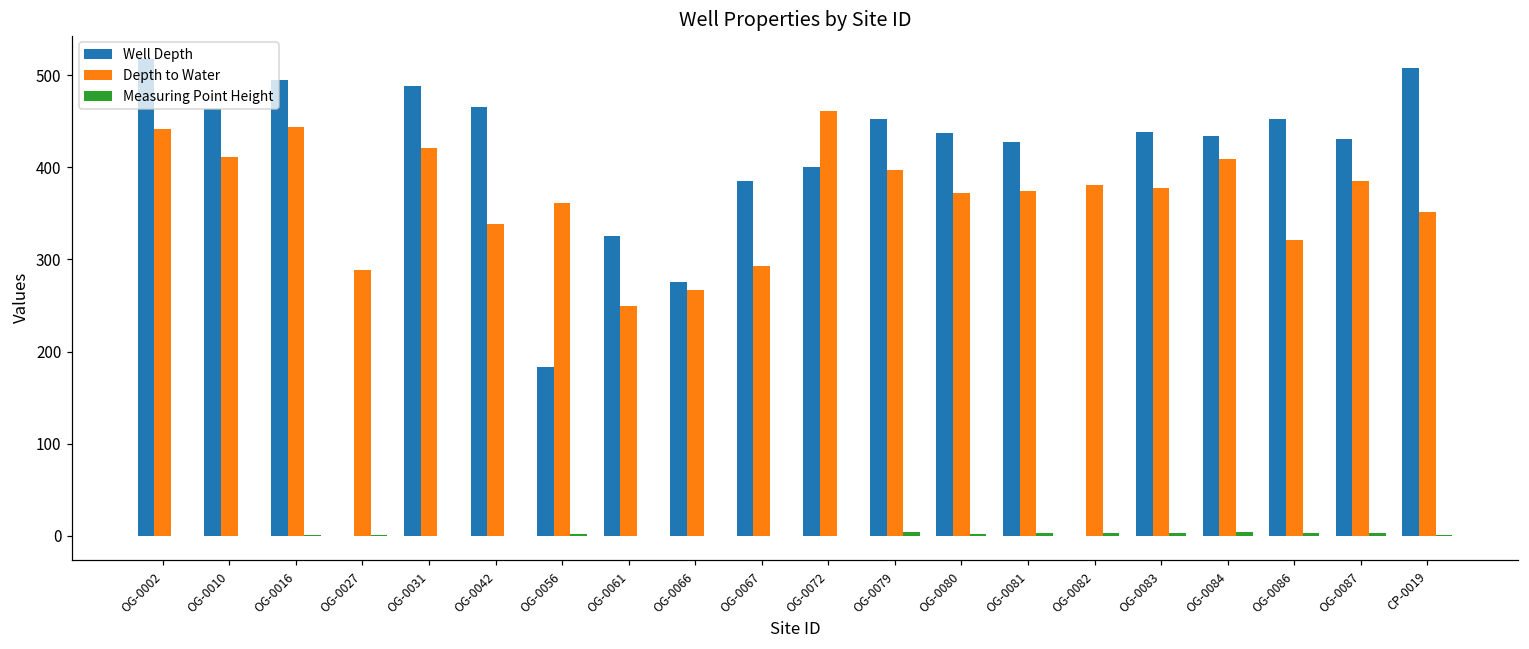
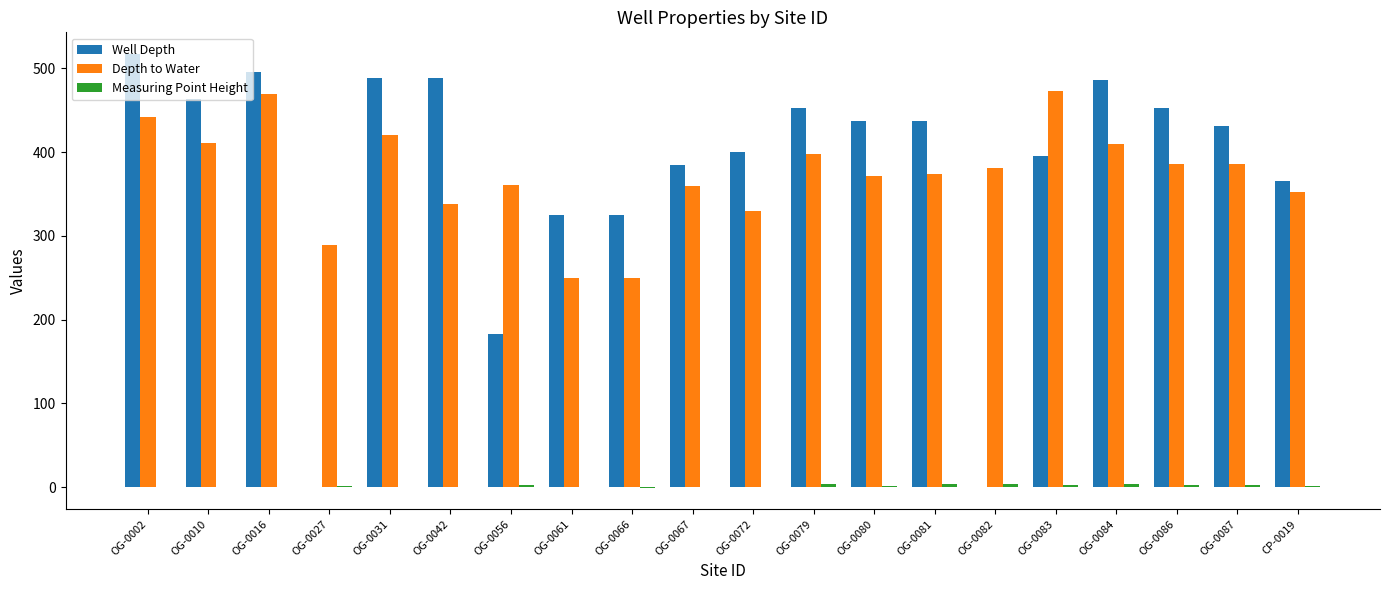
  {
    "Well Depth": {
      "OG-0016": 500,
      "OG-0027": 0,
      "OG-0031": 490,
-     "OG-0042": 470,
+     "OG-0042": 490,
      "OG-0056": 180,
      "OG-0061": 330,
-     "OG-0066": 280,
+     "OG-0066": 330,
      "OG-0067": 390,
      "OG-0072": 400,
      "OG-0079": 450,
      "OG-0080": 440,
-     "OG-0081": 430,
+     "OG-0081": 440,
      "OG-0082": 0,
-     "OG-0083": 440,
-     "OG-0084": 430,
+     "OG-0083": 400,
+     "OG-0084": 490,
      "OG-0086": 450,
      "OG-0087": 430,
-     "CP-0019": 510
+     "CP-0019": 370
    },
    "Depth to Water": {
      "OG-0002": 440,
      "OG-0010": 410,
-     "OG-0016": 440,
+     "OG-0016": 470,
      "OG-0027": 290,
      "OG-0031": 420,
      "OG-0042": 340,
      "OG-0056": 360,
      "OG-0061": 250,
-     "OG-0066": 270,
-     "OG-0067": 290,
-     "OG-0072": 460,
+     "OG-0066": 250,
+     "OG-0067": 360,
+     "OG-0072": 330,
      "OG-0079": 400,
      "OG-0080": 370,
      "OG-0081": 370,
      "OG-0082": 380,
-     "OG-0083": 380,
+     "OG-0083": 470,
      "OG-0084": 410,
-     "OG-0086": 320,
+     "OG-0086": 390,
      "OG-0087": 390,
      "CP-0019": 350
    },
    "Measuring Point Height": {
      "OG-0031": 0,
      "OG-0067": 0,
      "OG-0072": 0,
      "OG-0079": 0,
      "OG-0081": 0,
      "OG-0082": 0,
      "OG-0083": 0,
      "OG-0084": 0
    }
  }
